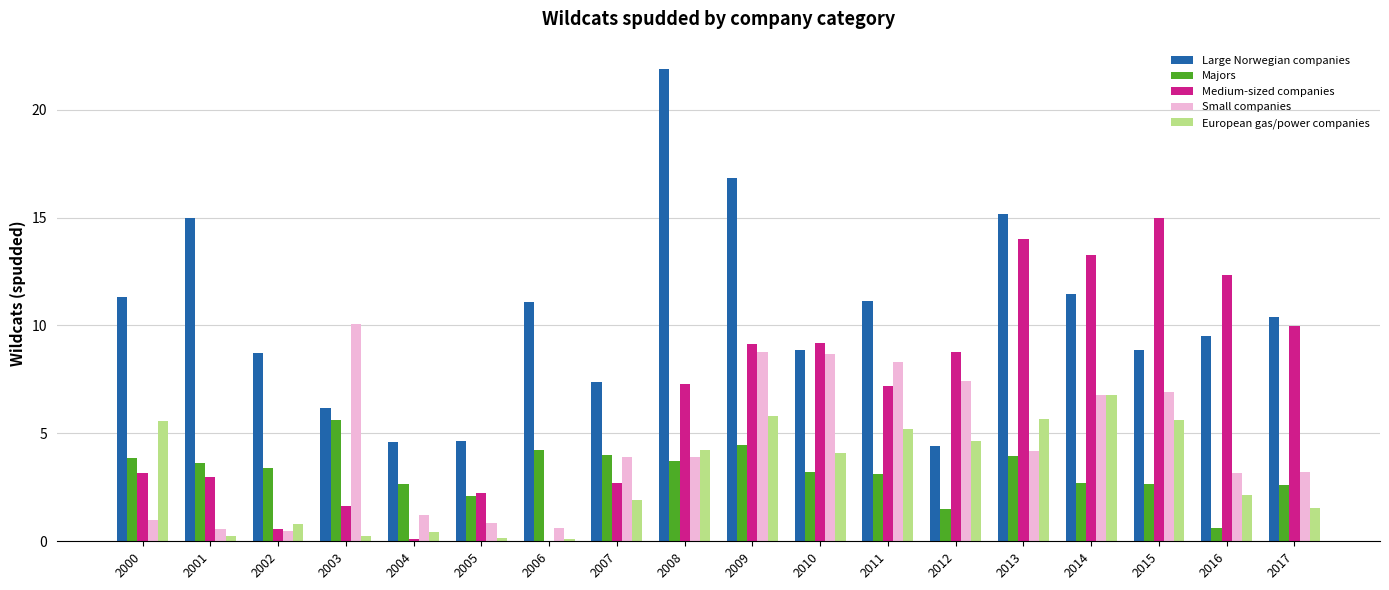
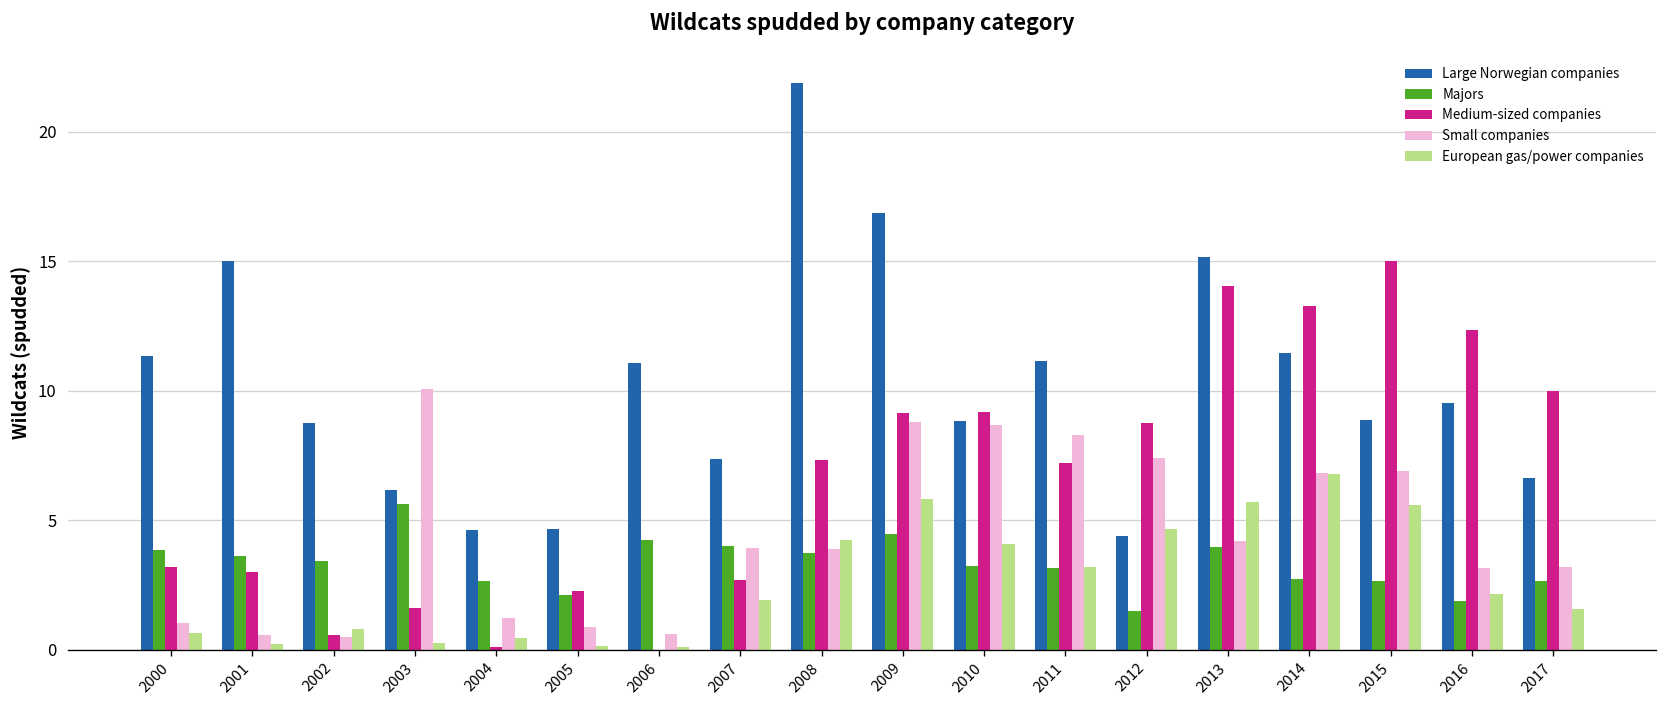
  {
    "Large Norwegian companies": {
      "2000": 11.3,
      "2001": 15.0,
      "2002": 8.7,
      "2003": 6.2,
      "2004": 4.6,
      "2005": 4.6,
      "2006": 11.1,
      "2007": 7.4,
      "2008": 21.9,
      "2009": 16.8,
      "2010": 8.8,
      "2011": 11.2,
      "2012": 4.4,
      "2013": 15.1,
      "2014": 11.5,
      "2015": 8.8,
      "2016": 9.5,
-     "2017": 10.4
+     "2017": 6.6
    },
    "Majors": {
      "2000": 3.9,
      "2001": 3.6,
      "2002": 3.4,
      "2003": 5.6,
      "2004": 2.6,
      "2005": 2.1,
      "2006": 4.2,
      "2007": 4.0,
      "2008": 3.7,
      "2009": 4.4,
      "2010": 3.2,
      "2011": 3.1,
      "2012": 1.5,
      "2013": 3.9,
      "2014": 2.7,
      "2015": 2.7,
-     "2016": 0.6,
+     "2016": 1.9,
      "2017": 2.6
    },
    "Medium-sized companies": {
      "2000": 3.2,
      "2001": 3.0,
      "2002": 0.6,
      "2003": 1.6,
      "2005": 2.2,
      "2006": 0.0,
      "2007": 2.7,
      "2008": 7.3,
      "2009": 9.1,
      "2010": 9.2,
      "2011": 7.2,
      "2012": 8.8,
      "2013": 14.0,
      "2014": 13.2,
      "2015": 15.0,
      "2016": 12.4,
      "2017": 10.0
    },
    "Small companies": {
      "2000": 1.0,
      "2001": 0.6,
      "2002": 0.5,
      "2003": 10.1,
      "2004": 1.2,
      "2005": 0.9,
      "2006": 0.6,
      "2007": 3.9,
      "2008": 3.9,
      "2009": 8.8,
      "2010": 8.7,
      "2011": 8.3,
      "2012": 7.4,
      "2013": 4.2,
      "2014": 6.8,
      "2015": 6.9,
      "2016": 3.2,
      "2017": 3.2
    },
    "European gas/power companies": {
-     "2000": 5.6,
+     "2000": 0.6,
      "2001": 0.2,
      "2002": 0.8,
      "2003": 0.3,
      "2004": 0.4,
      "2005": 0.2,
      "2007": 1.9,
      "2008": 4.2,
      "2009": 5.8,
      "2010": 4.1,
-     "2011": 5.2,
+     "2011": 3.2,
      "2012": 4.6,
      "2013": 5.7,
      "2014": 6.8,
      "2015": 5.6,
      "2016": 2.1,
      "2017": 1.5
    }
  }
